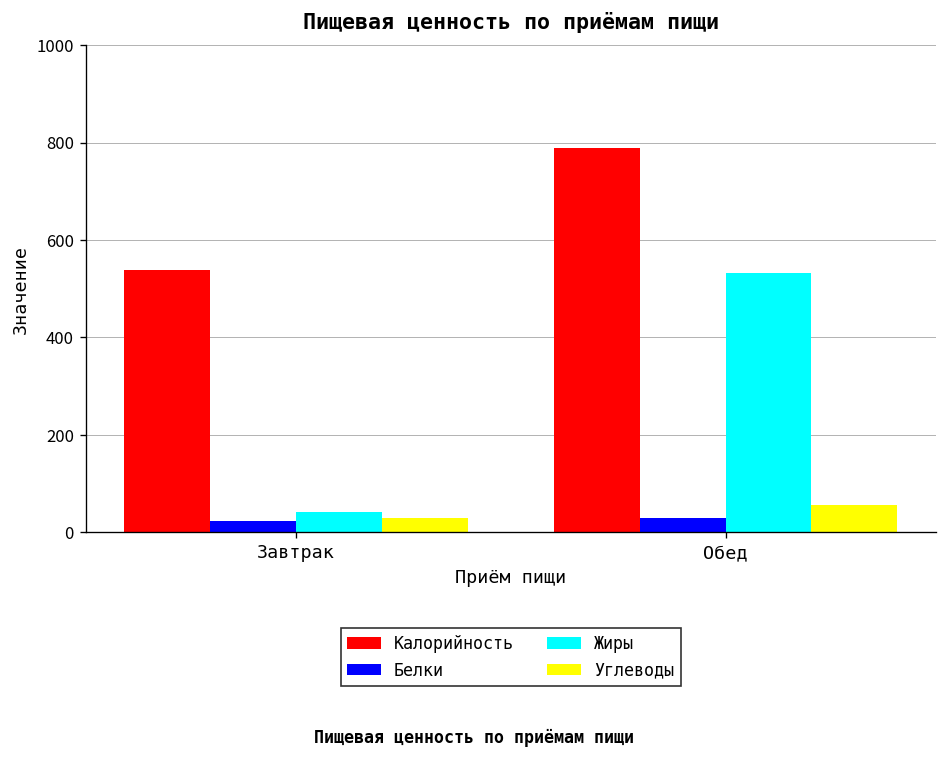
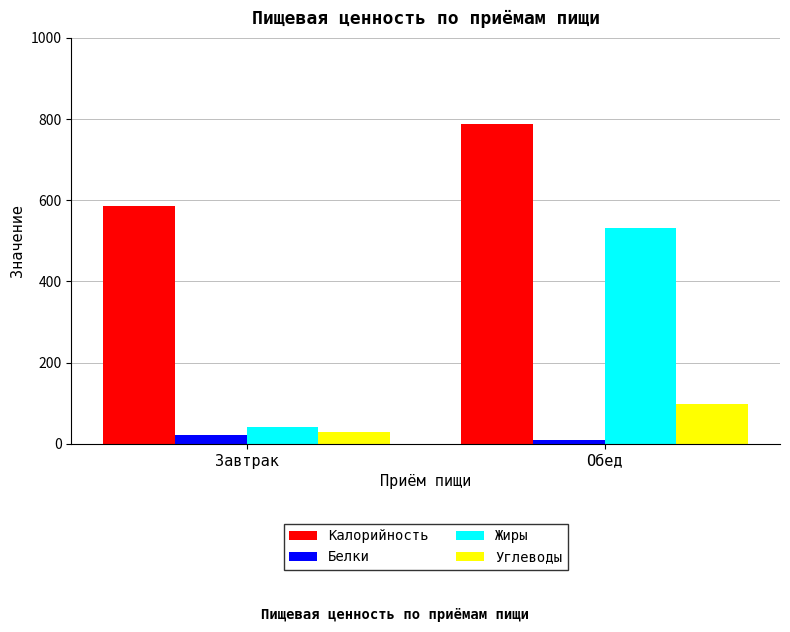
  {
    "Калорийность": {
-     "Завтрак": 540,
+     "Завтрак": 590,
      "Обед": 790
    },
    "Белки": {
      "Завтрак": 20,
-     "Обед": 30
+     "Обед": 10
    },
    "Жиры": {
      "Завтрак": 40,
      "Обед": 530
    },
    "Углеводы": {
      "Завтрак": 30,
-     "Обед": 60
+     "Обед": 100
    }
  }
